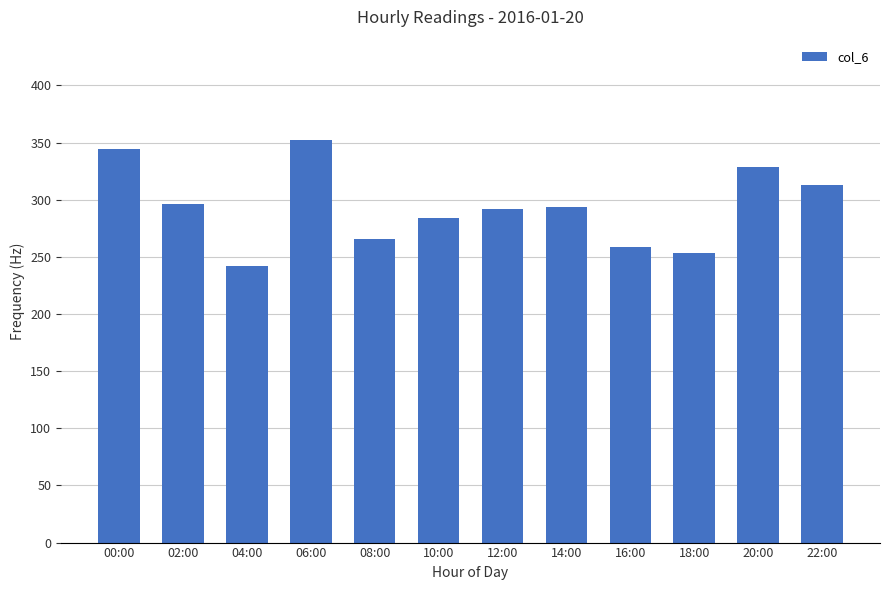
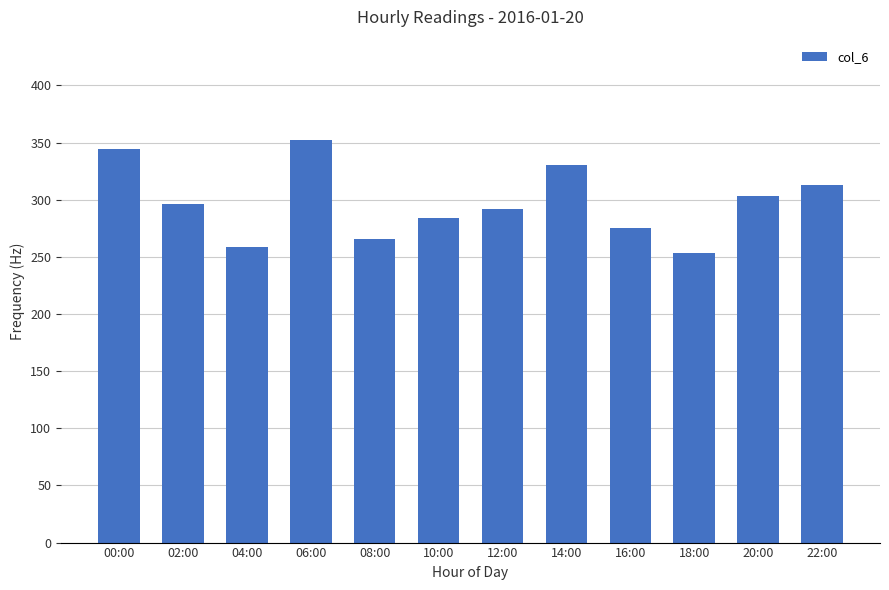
  {
    "00:00": 344,
    "02:00": 296,
-   "04:00": 242,
+   "04:00": 259,
    "06:00": 352,
    "08:00": 266,
    "10:00": 284,
    "12:00": 292,
-   "14:00": 294,
-   "16:00": 259,
+   "14:00": 330,
+   "16:00": 275,
    "18:00": 253,
-   "20:00": 329,
+   "20:00": 303,
    "22:00": 313
  }
